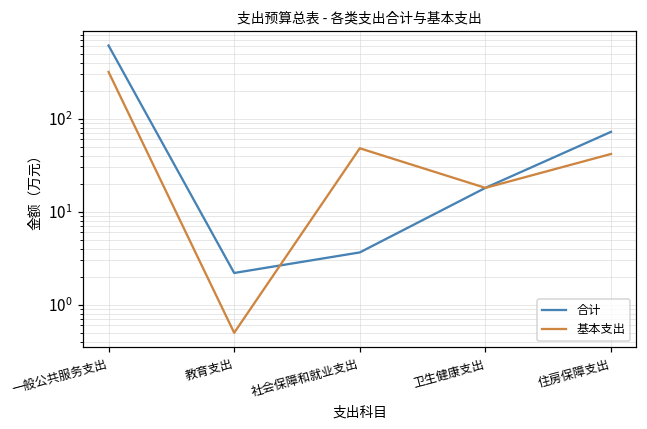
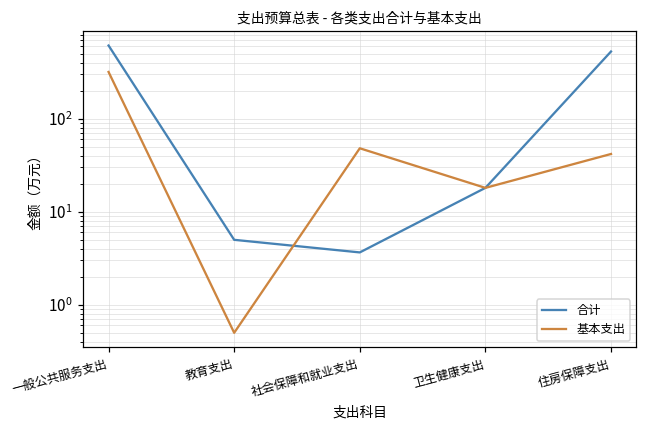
  {
    "合计": {
      "一般公共服务支出": 600,
-     "教育支出": 2.2,
+     "教育支出": 5,
      "社会保障和就业支出": 3.7,
-     "住房保障支出": 70
+     "住房保障支出": 500
    },
    "基本支出": {
      "一般公共服务支出": 320,
      "教育支出": 0.5,
      "社会保障和就业支出": 50,
      "住房保障支出": 40
    }
  }
